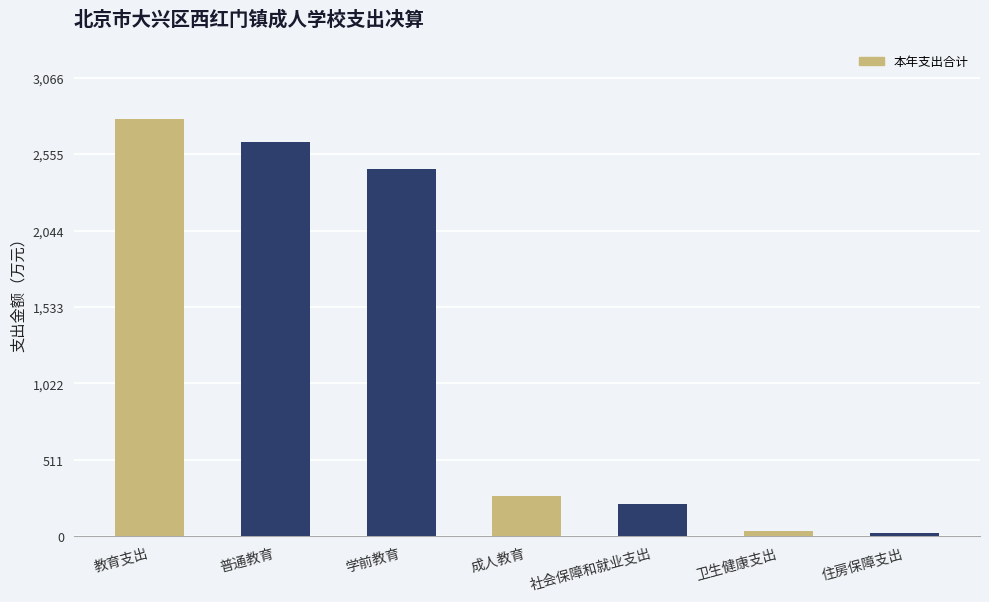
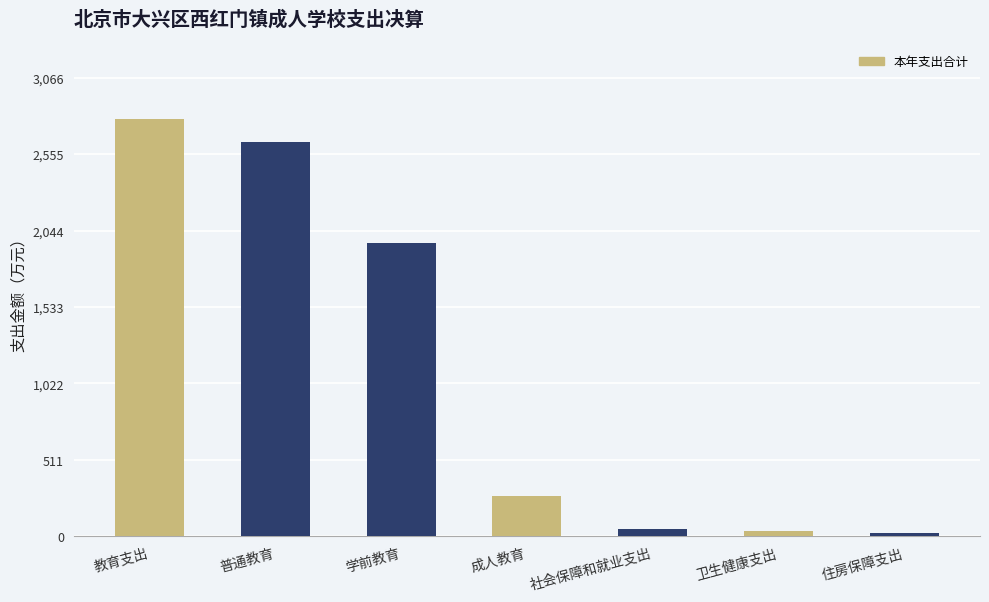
  {
    "教育支出": "2,790",
    "普通教育": "2,630",
-   "学前教育": "2,460",
+   "学前教育": "1,960",
    "成人教育": "270",
-   "社会保障和就业支出": "220",
+   "社会保障和就业支出": "50",
    "卫生健康支出": "40",
    "住房保障支出": "20"
  }
